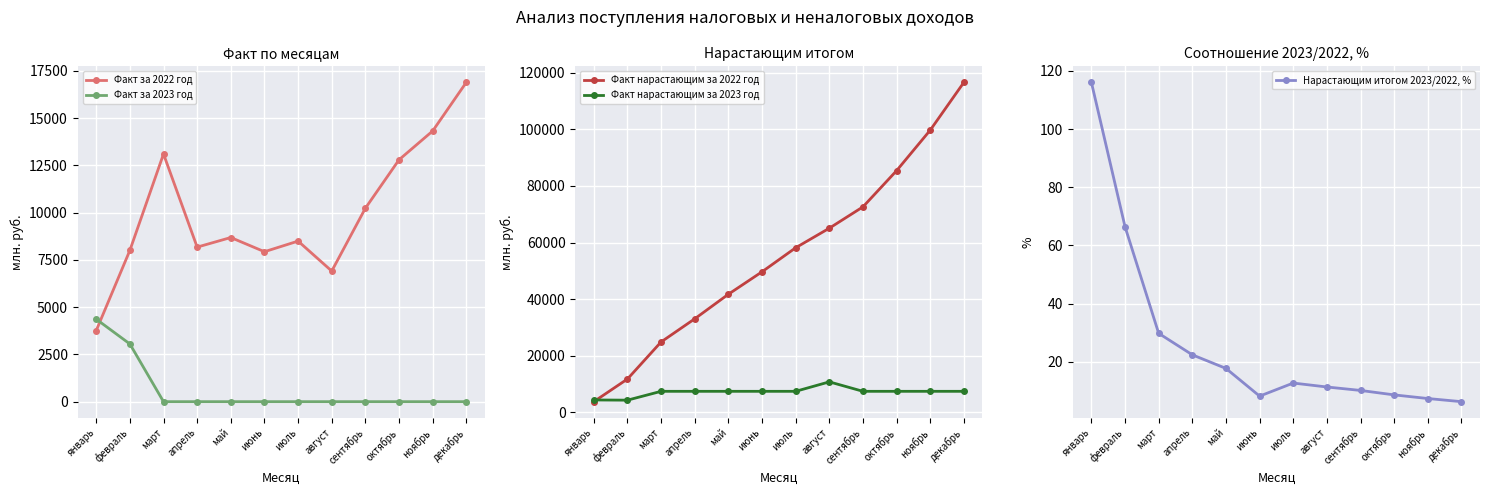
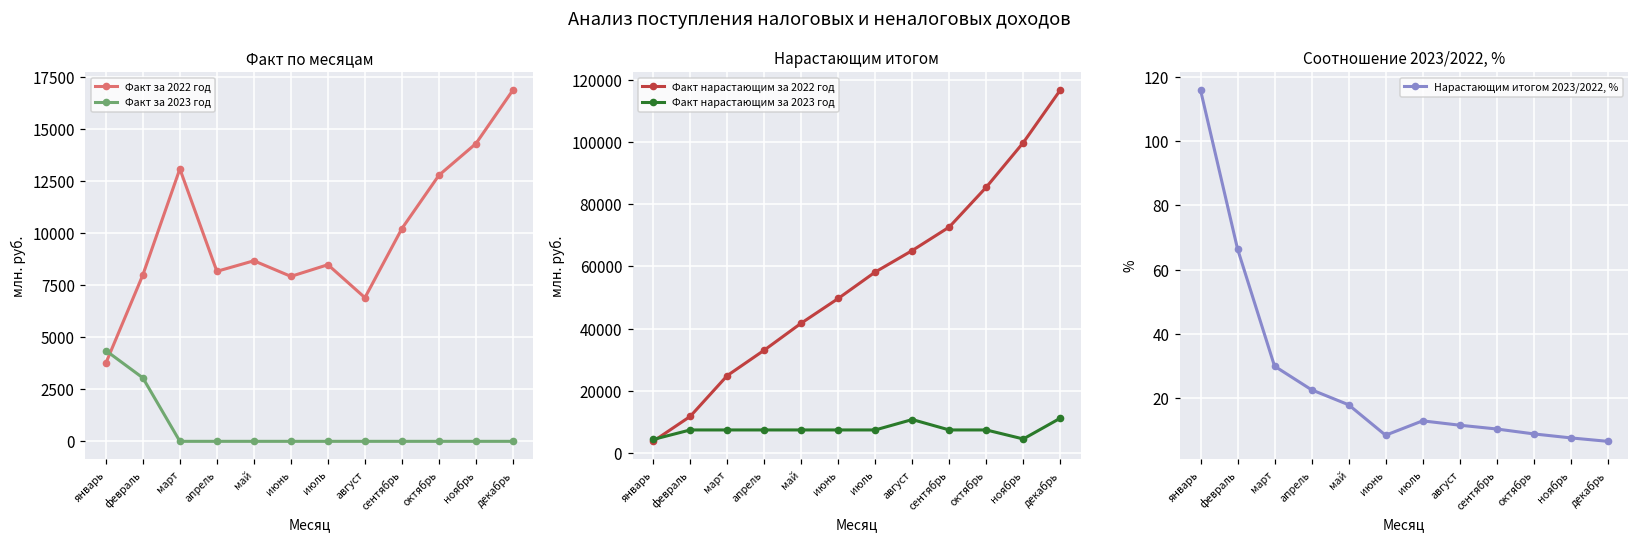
  {
    "Факт по месяцам": {
      "Факт за 2022 год": {
        "январь": 3800,
        "февраль": 8000,
        "март": 13100,
        "апрель": 8200,
        "май": 8700,
        "июнь": 7900,
        "июль": 8500,
        "август": 6900,
        "сентябрь": 10200,
        "октябрь": 12800,
        "ноябрь": 14300,
        "декабрь": 16900
      },
      "Факт за 2023 год": {
        "январь": 4400,
        "февраль": 3100,
        "март": 0,
        "апрель": 0,
        "май": 0,
        "июнь": 0,
        "июль": 0,
        "август": 0,
        "сентябрь": 0,
        "октябрь": 0,
        "ноябрь": 0,
        "декабрь": 0
      }
    },
    "Нарастающим итогом": {
      "Факт нарастающим за 2022 год": {
        "февраль": 12000,
        "март": 25000,
        "апрель": 33000,
        "май": 42000,
        "июнь": 50000,
        "июль": 58000,
        "август": 65000,
        "сентябрь": 73000,
        "октябрь": 85000,
        "ноябрь": 100000,
        "декабрь": 117000
      },
      "Факт нарастающим за 2023 год": {
-       "февраль": 4000,
+       "февраль": 7000,
        "март": 7000,
        "апрель": 7000,
        "май": 7000,
        "июнь": 7000,
        "июль": 7000,
        "август": 11000,
        "сентябрь": 7000,
        "октябрь": 7000,
-       "ноябрь": 7000,
-       "декабрь": 7000
+       "ноябрь": 5000,
+       "декабрь": 11000
      }
    },
    "Соотношение 2023/2022, %": {
      "январь": 116,
      "февраль": 66,
      "март": 30,
      "апрель": 22,
      "май": 18,
      "июнь": 8,
      "июль": 13,
      "август": 11,
      "сентябрь": 10,
      "октябрь": 9,
      "ноябрь": 7,
      "декабрь": 6
    }
  }
